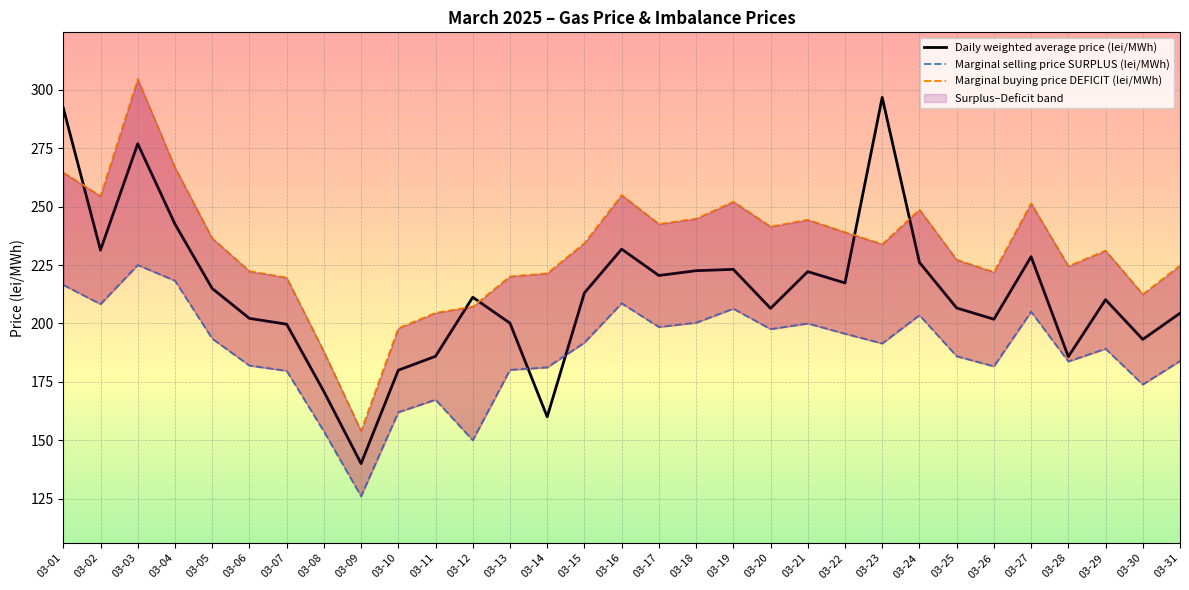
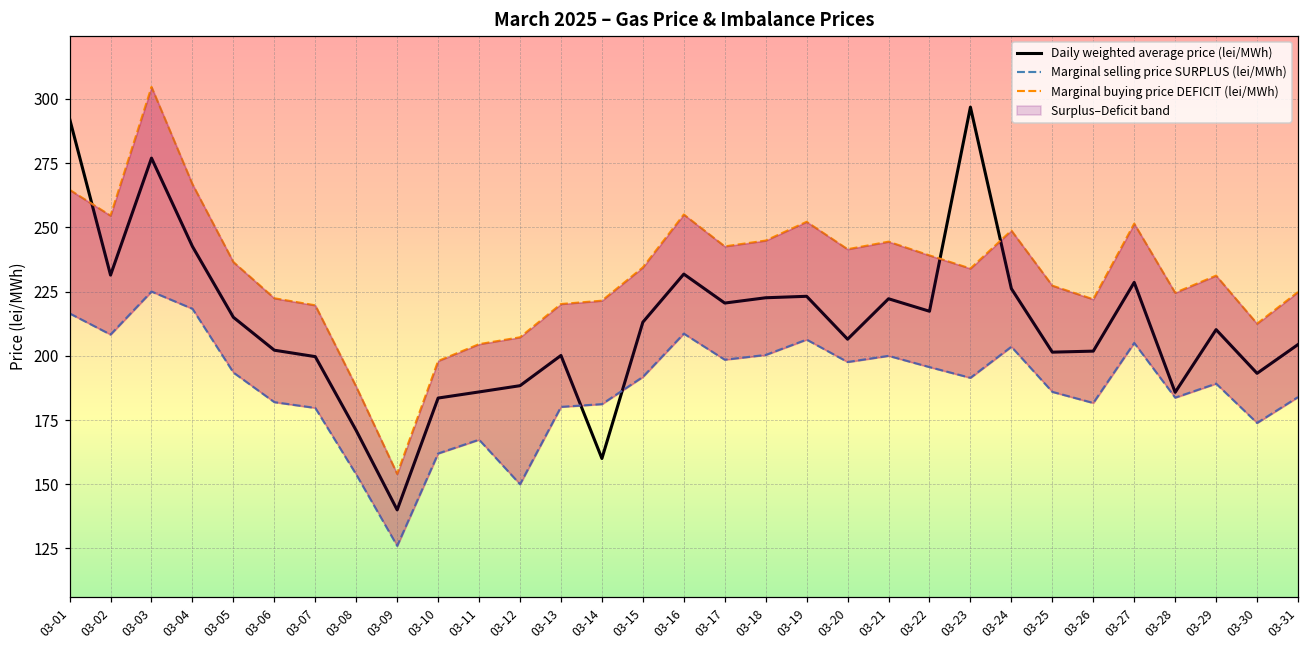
  {
    "Daily weighted average price (lei/MWh)": {
      "03-01": 292,
      "03-02": 231,
      "03-03": 277,
      "03-04": 243,
      "03-05": 215,
      "03-06": 202,
      "03-07": 200,
      "03-08": 171,
      "03-09": 140,
-     "03-10": 180,
+     "03-10": 184,
      "03-11": 186,
-     "03-12": 211,
+     "03-12": 188,
      "03-13": 200,
      "03-14": 160,
      "03-15": 213,
      "03-16": 232,
      "03-17": 221,
      "03-18": 223,
      "03-19": 223,
      "03-20": 206,
      "03-21": 222,
      "03-22": 217,
      "03-23": 297,
      "03-24": 226,
-     "03-25": 207,
+     "03-25": 201,
      "03-26": 202,
      "03-27": 229,
      "03-28": 186,
      "03-29": 210,
      "03-30": 193,
      "03-31": 204
    },
    "Marginal selling price SURPLUS (lei/MWh)": {
      "03-01": 216,
      "03-02": 208,
      "03-03": 225,
      "03-04": 218,
      "03-05": 193,
      "03-06": 182,
      "03-07": 180,
      "03-08": 154,
      "03-09": 126,
      "03-10": 162,
      "03-11": 167,
      "03-12": 150,
      "03-13": 180,
      "03-14": 181,
      "03-15": 192,
      "03-16": 209,
      "03-17": 198,
      "03-18": 200,
      "03-19": 206,
      "03-20": 198,
      "03-21": 200,
      "03-22": 196,
      "03-23": 191,
      "03-24": 204,
      "03-25": 186,
      "03-26": 182,
      "03-27": 205,
      "03-28": 184,
      "03-29": 189,
      "03-30": 174,
      "03-31": 184
    },
    "Surplus–Deficit band": {
      "03-01": 265,
      "03-02": 255,
      "03-03": 305,
      "03-04": 267,
      "03-05": 236,
      "03-06": 222,
      "03-07": 220,
      "03-08": 188,
      "03-09": 154,
      "03-10": 198,
      "03-11": 205,
      "03-12": 207,
      "03-13": 220,
      "03-14": 221,
      "03-15": 234,
      "03-16": 255,
      "03-17": 243,
      "03-18": 245,
      "03-19": 252,
      "03-20": 241,
      "03-21": 244,
      "03-22": 239,
      "03-23": 234,
      "03-24": 249,
      "03-25": 227,
      "03-26": 222,
      "03-27": 251,
      "03-28": 225,
      "03-29": 231,
      "03-30": 212,
      "03-31": 225
    }
  }
